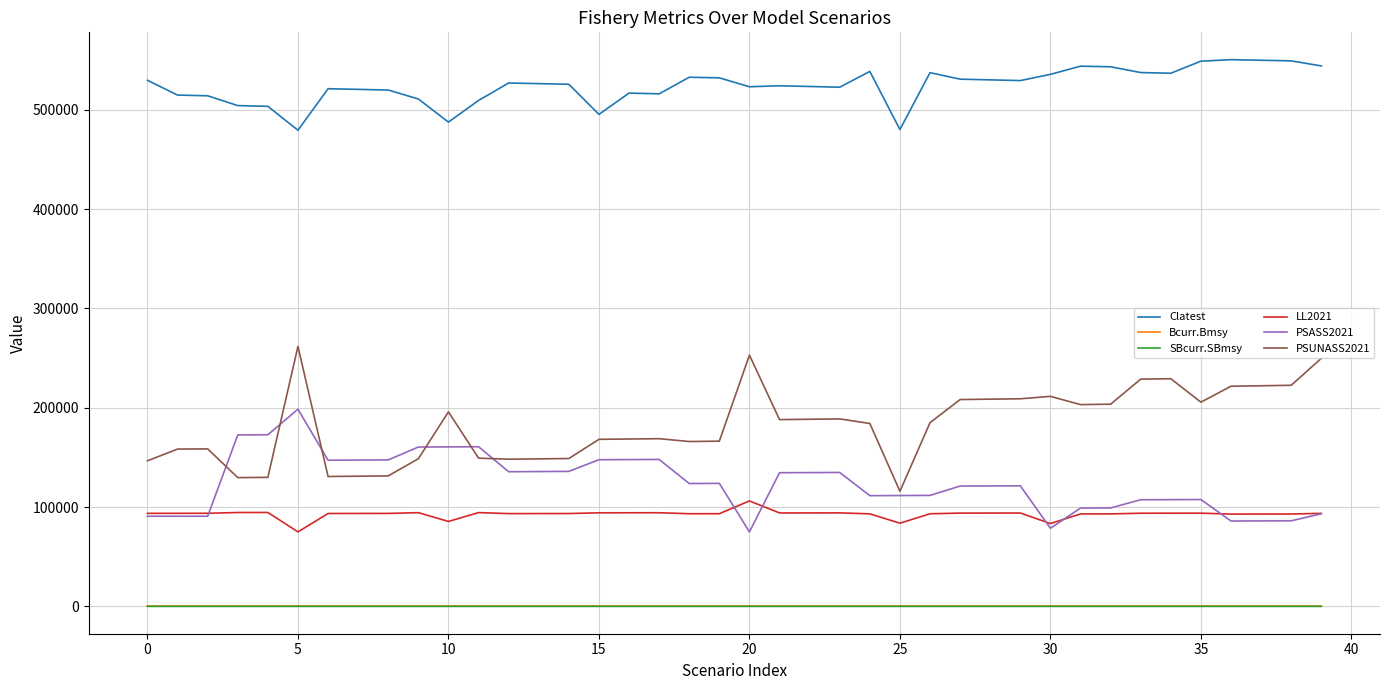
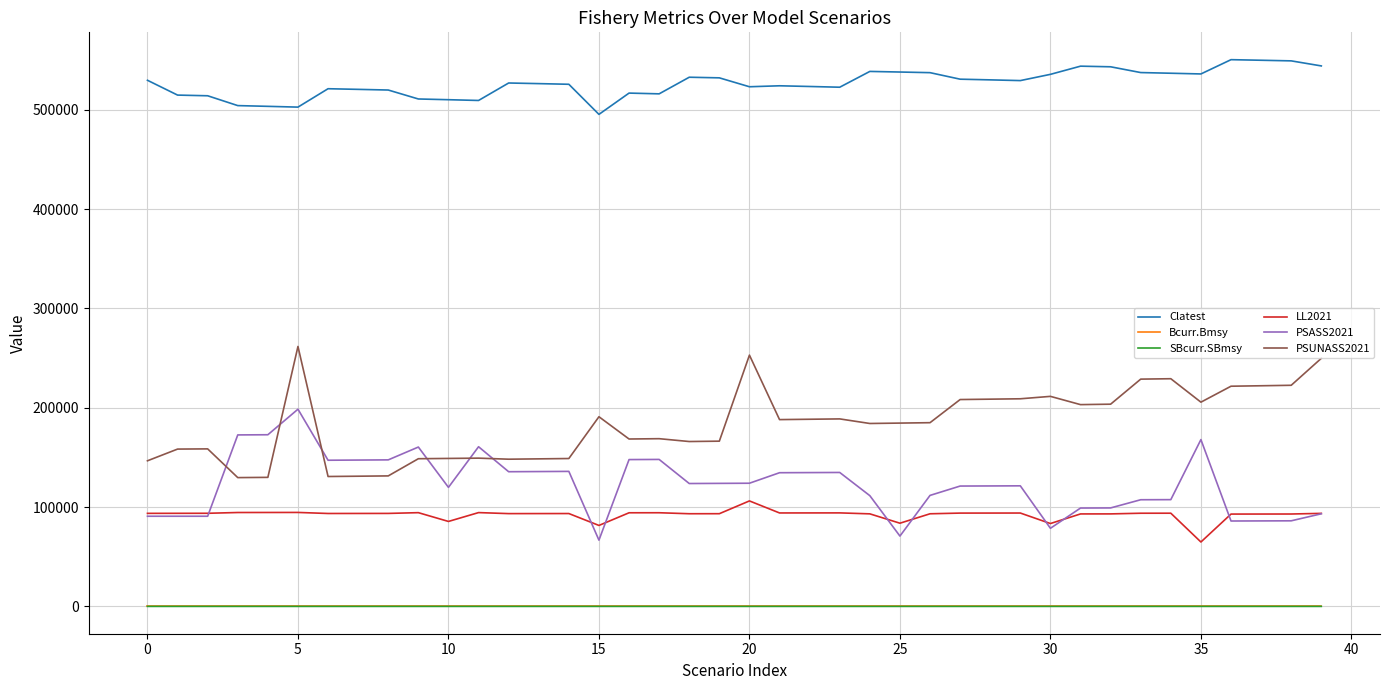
  {
    "Clatest": {
      "0": 530000,
-     "5": 480000,
-     "10": 490000,
+     "5": 500000,
+     "10": 510000,
      "15": 500000,
      "20": 520000,
-     "25": 480000,
+     "25": 540000,
      "30": 540000,
-     "35": 550000
+     "35": 540000
    },
    "SBcurr.SBmsy": {
      "0": 0,
      "5": 0,
      "10": 0,
      "15": 0,
      "20": 0,
      "25": 0,
      "30": 0,
      "35": 0
    },
    "LL2021": {
      "0": 90000,
-     "5": 80000,
+     "5": 90000,
      "10": 90000,
-     "15": 90000,
+     "15": 80000,
      "20": 110000,
      "25": 80000,
      "30": 80000,
-     "35": 90000
+     "35": 60000
    },
    "PSASS2021": {
      "0": 90000,
      "5": 200000,
-     "10": 160000,
-     "15": 150000,
-     "20": 80000,
-     "25": 110000,
+     "10": 120000,
+     "15": 70000,
+     "20": 120000,
+     "25": 70000,
      "30": 80000,
-     "35": 110000
+     "35": 170000
    },
    "PSUNASS2021": {
      "0": 150000,
      "5": 260000,
-     "10": 200000,
-     "15": 170000,
+     "10": 150000,
+     "15": 190000,
      "20": 250000,
-     "25": 120000,
+     "25": 180000,
      "30": 210000,
      "35": 210000
    }
  }
